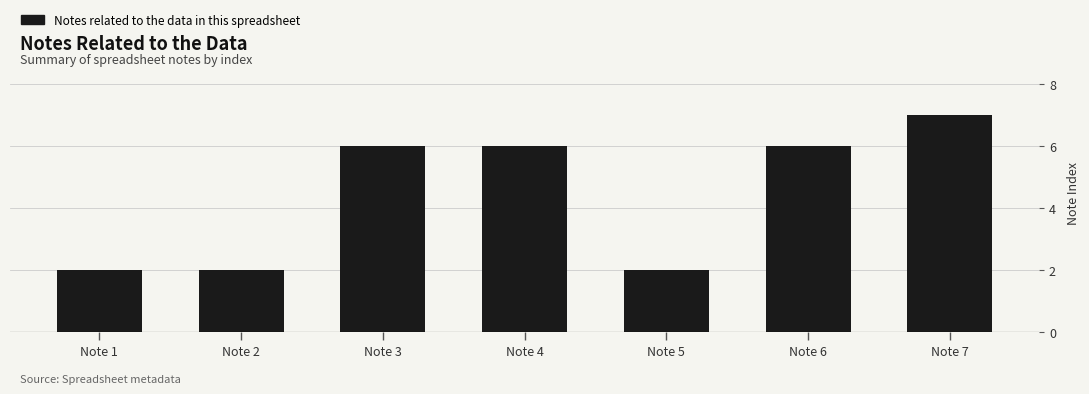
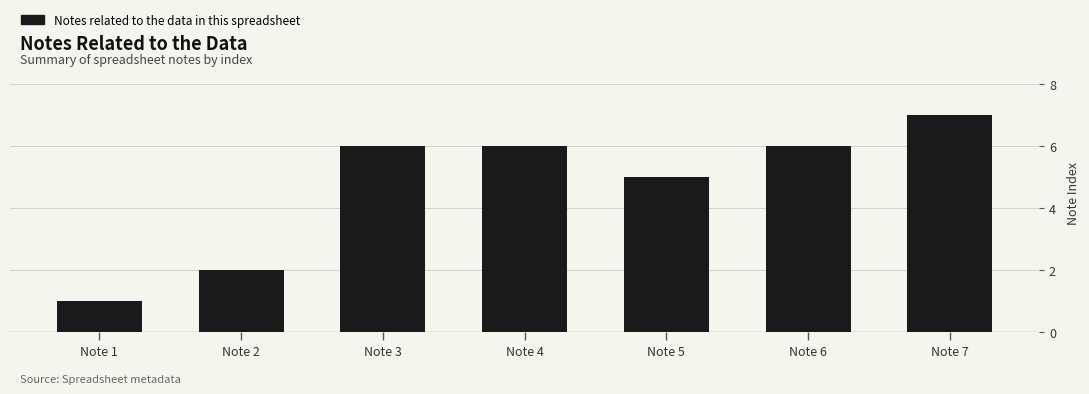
  {
-   "Note 1": 2,
+   "Note 1": 1,
    "Note 2": 2,
    "Note 3": 6,
    "Note 4": 6,
-   "Note 5": 2,
+   "Note 5": 5,
    "Note 6": 6,
    "Note 7": 7
  }
